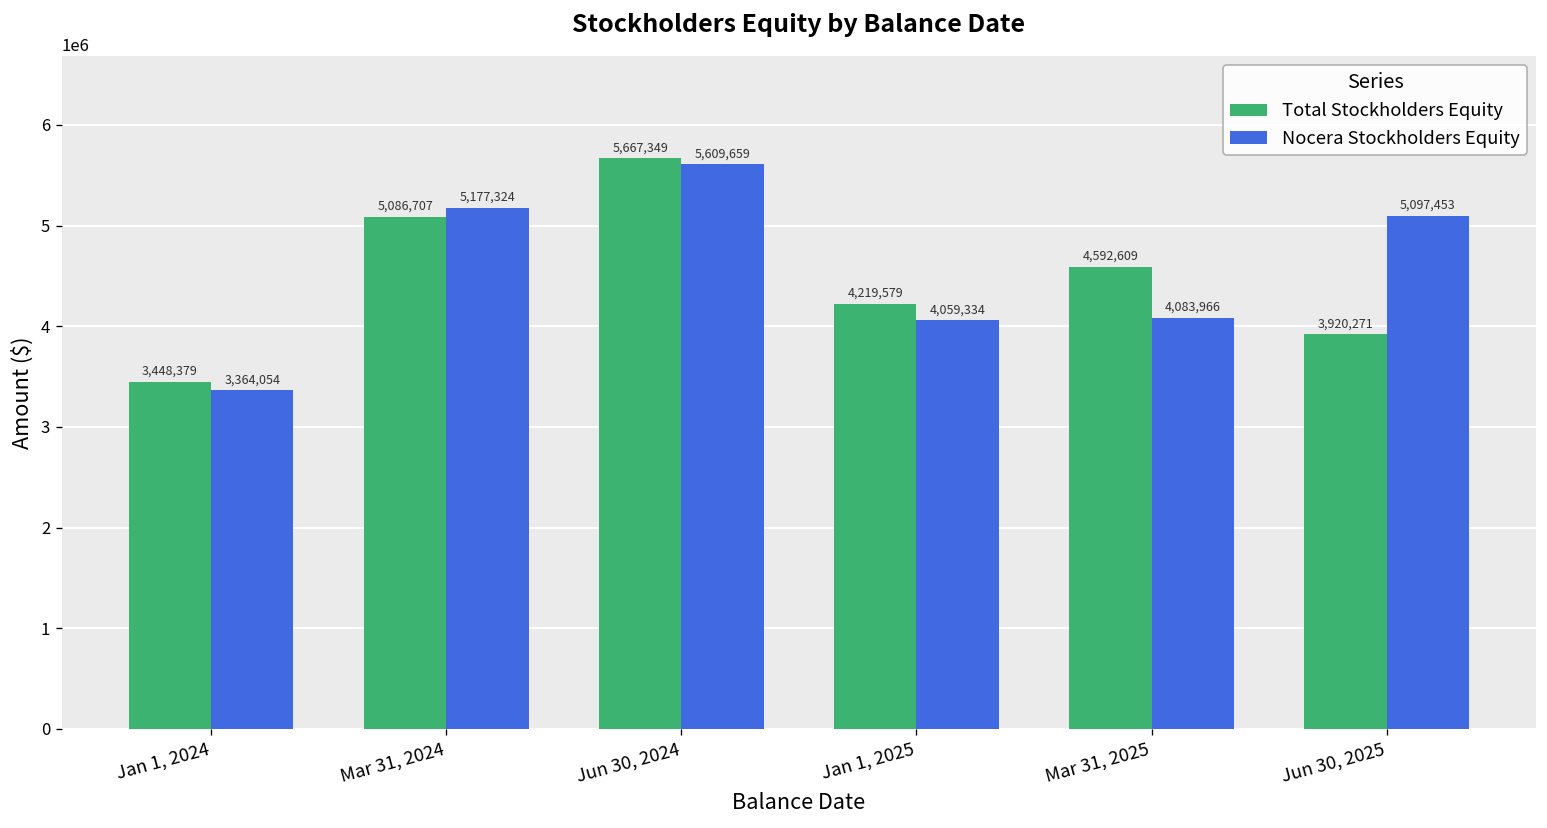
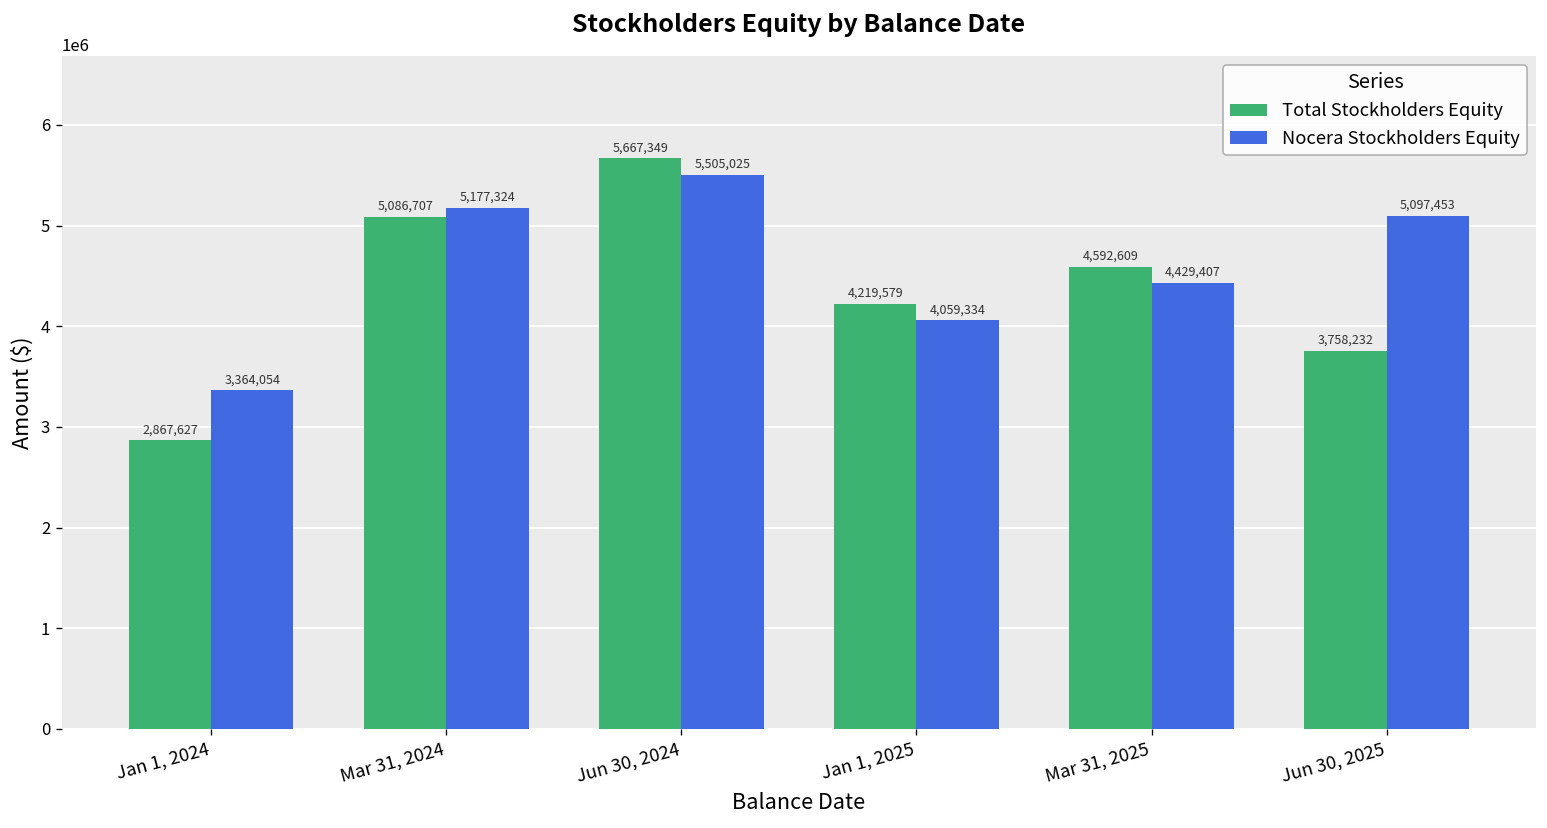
  {
    "Total Stockholders Equity": {
-     "Jan 1, 2024": "3,448,379",
+     "Jan 1, 2024": "2,867,627",
      "Mar 31, 2024": "5,086,707",
      "Jun 30, 2024": "5,667,349",
      "Jan 1, 2025": "4,219,579",
      "Mar 31, 2025": "4,592,609",
-     "Jun 30, 2025": "3,920,271"
+     "Jun 30, 2025": "3,758,232"
    },
    "Nocera Stockholders Equity": {
      "Jan 1, 2024": "3,364,054",
      "Mar 31, 2024": "5,177,324",
-     "Jun 30, 2024": "5,609,659",
+     "Jun 30, 2024": "5,505,025",
      "Jan 1, 2025": "4,059,334",
-     "Mar 31, 2025": "4,083,966",
+     "Mar 31, 2025": "4,429,407",
      "Jun 30, 2025": "5,097,453"
    }
  }
